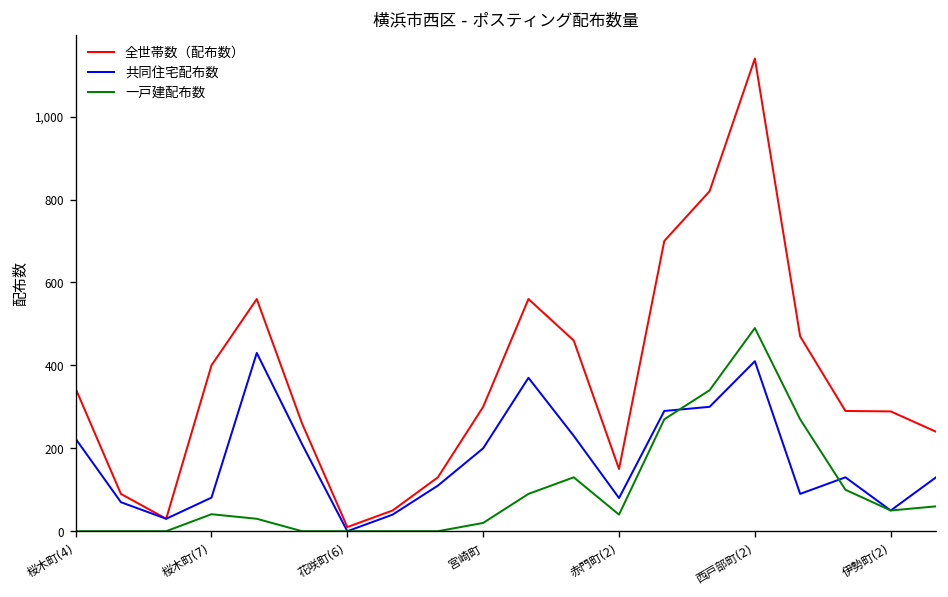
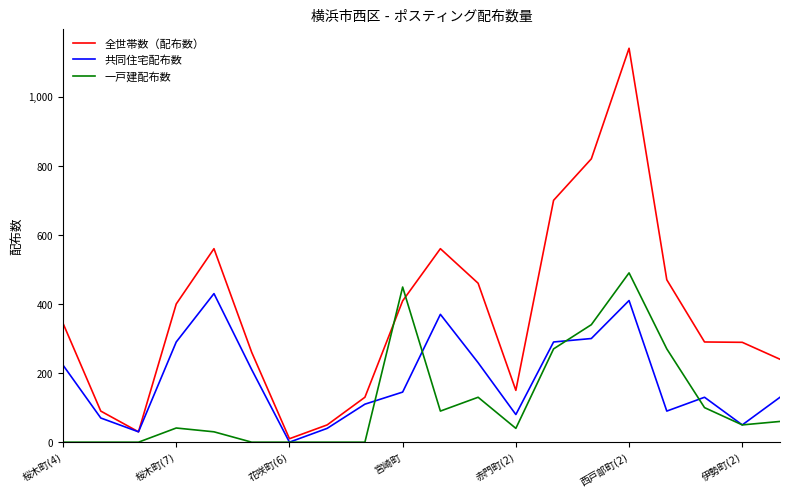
  {
    "全世帯数（配布数）": {
      "桜木町(4)": "340",
      "桜木町(7)": "400",
      "花咲町(6)": "10",
-     "宮崎町": "300",
+     "宮崎町": "410",
      "赤門町(2)": "150",
      "西戸部町(2)": "1,140",
      "伊勢町(2)": "290"
    },
    "共同住宅配布数": {
      "桜木町(4)": "220",
-     "桜木町(7)": "80",
-     "宮崎町": "200",
+     "桜木町(7)": "290",
+     "宮崎町": "150",
      "赤門町(2)": "80",
      "西戸部町(2)": "410"
    },
    "一戸建配布数": {
      "桜木町(4)": "0",
      "桜木町(7)": "40",
-     "宮崎町": "20",
+     "宮崎町": "450",
      "赤門町(2)": "40",
      "西戸部町(2)": "490"
    }
  }
